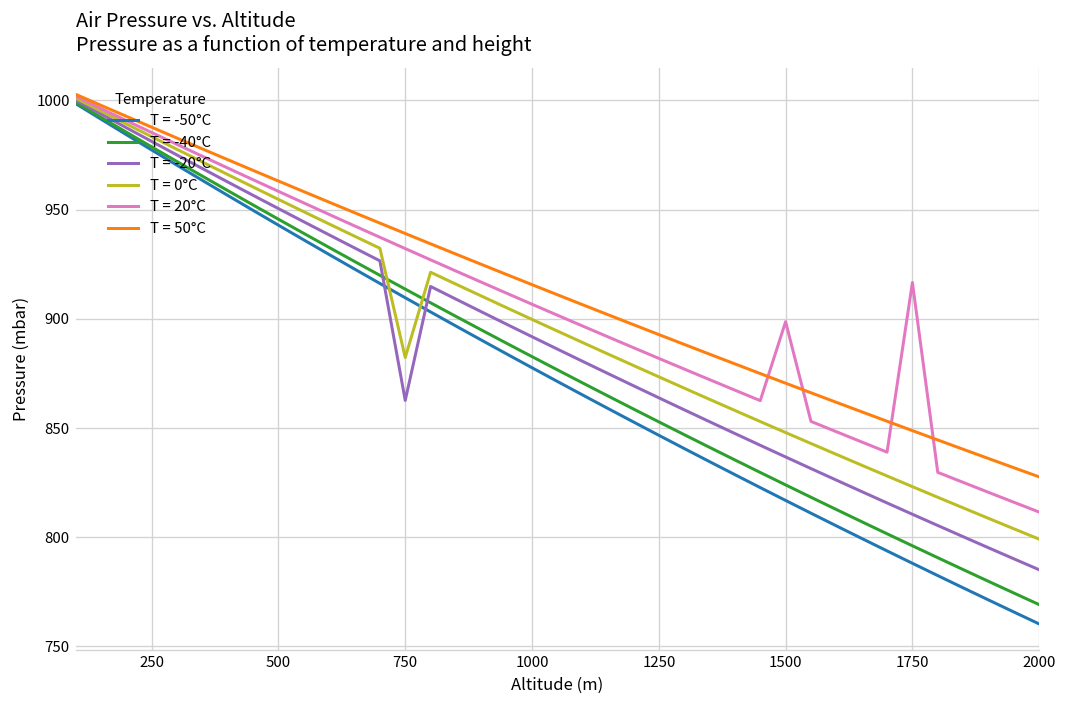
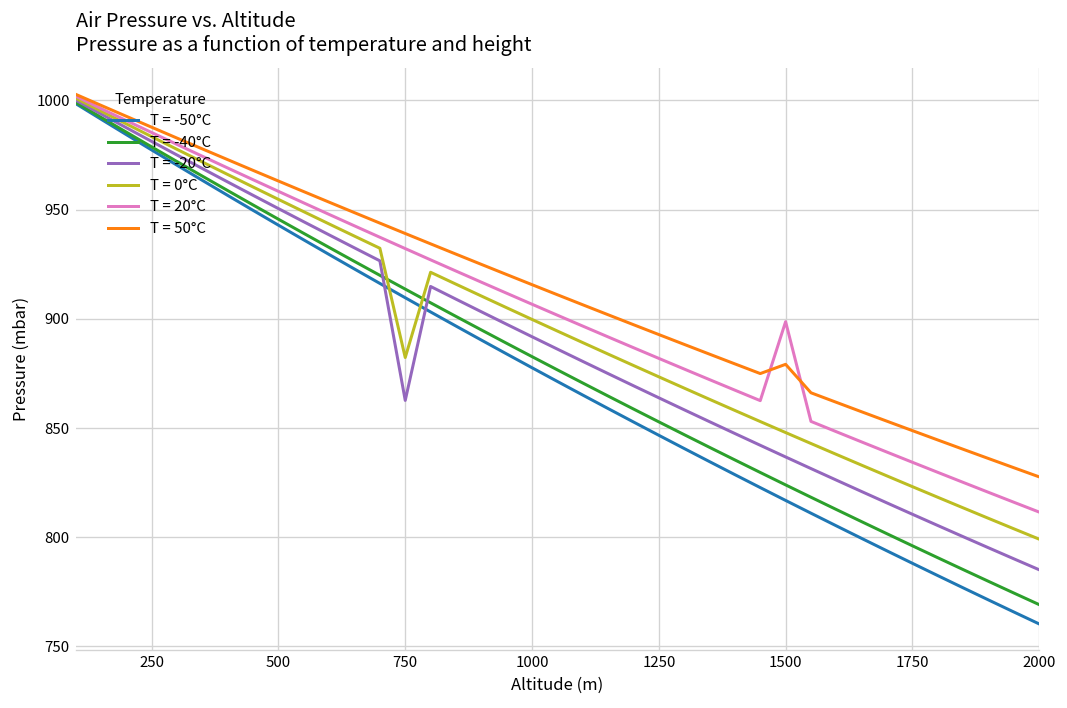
  {
    "T = -50°C": {
      "250": 977,
      "500": 943,
      "750": 910,
      "1000": 878,
      "1250": 847,
      "1500": 817,
      "1750": 788,
      "2000": 760
    },
    "T = -40°C": {
      "250": 979,
      "500": 946,
      "750": 914,
      "1000": 883,
      "1250": 853,
      "1500": 824,
      "1750": 796,
      "2000": 769
    },
    "T = -20°C": {
      "250": 981,
      "500": 950,
      "750": 863,
      "1000": 892,
      "1250": 864,
      "1500": 837,
      "1750": 811,
      "2000": 785
    },
    "T = 0°C": {
      "250": 983,
      "500": 955,
      "750": 882,
      "1000": 900,
      "1250": 873,
      "1500": 848,
      "1750": 823,
      "2000": 799
    },
    "T = 20°C": {
      "250": 985,
      "500": 958,
      "750": 932,
      "1000": 907,
      "1250": 882,
      "1500": 899,
-     "1750": 917,
+     "1750": 834,
      "2000": 812
    },
    "T = 50°C": {
      "250": 988,
      "500": 963,
      "750": 939,
      "1000": 916,
      "1250": 893,
-     "1500": 871,
+     "1500": 879,
      "1750": 849,
      "2000": 828
    }
  }
